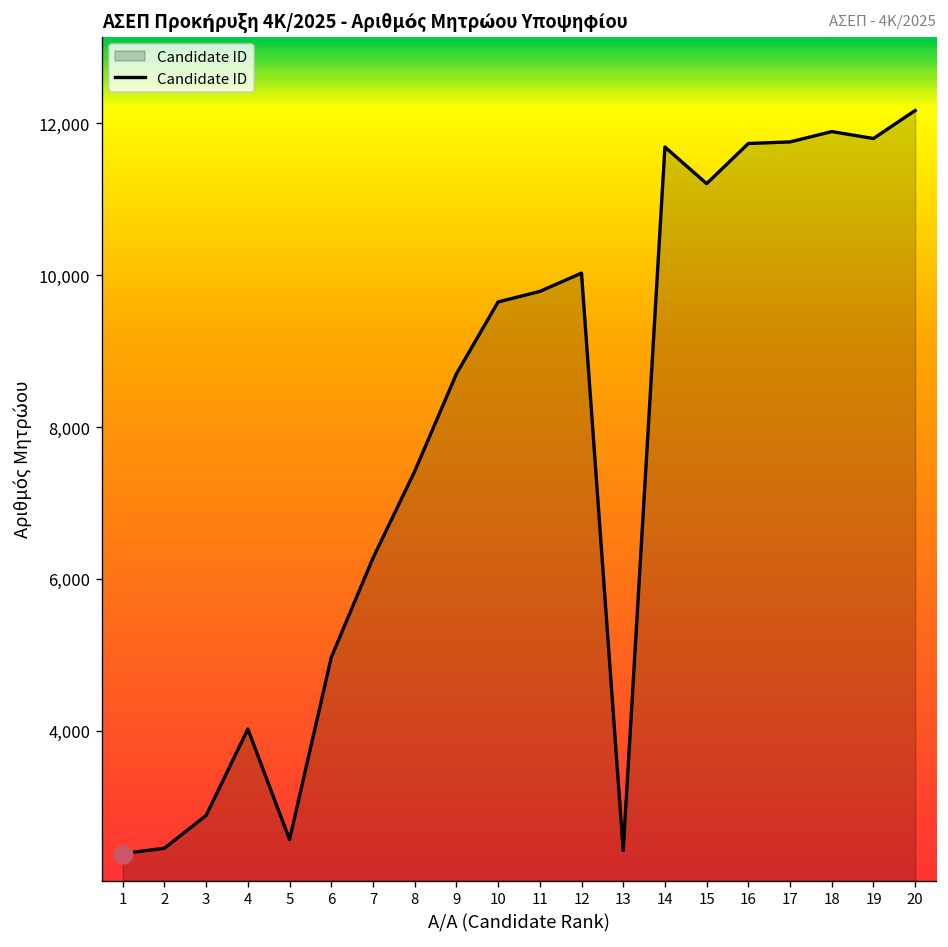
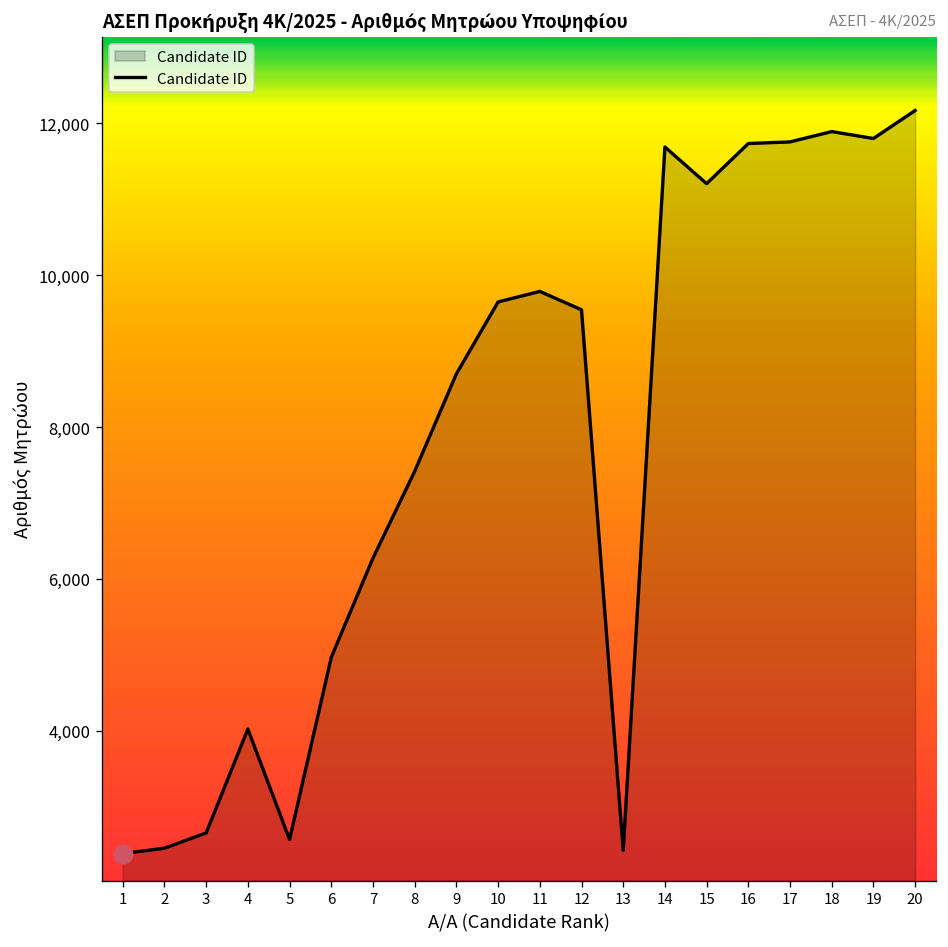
  {
    "Candidate ID": {
      "2": "2,500",
-     "3": "2,900",
+     "3": "2,700",
      "4": "4,000",
      "5": "2,600",
      "6": "5,000",
      "7": "6,300",
      "8": "7,400",
      "9": "8,700",
      "10": "9,600",
      "11": "9,800",
-     "12": "10,000",
+     "12": "9,500",
      "13": "2,400",
      "14": "11,700",
      "15": "11,200",
      "16": "11,700",
      "17": "11,800",
      "18": "11,900",
      "19": "11,800",
      "20": "12,200"
    }
  }
